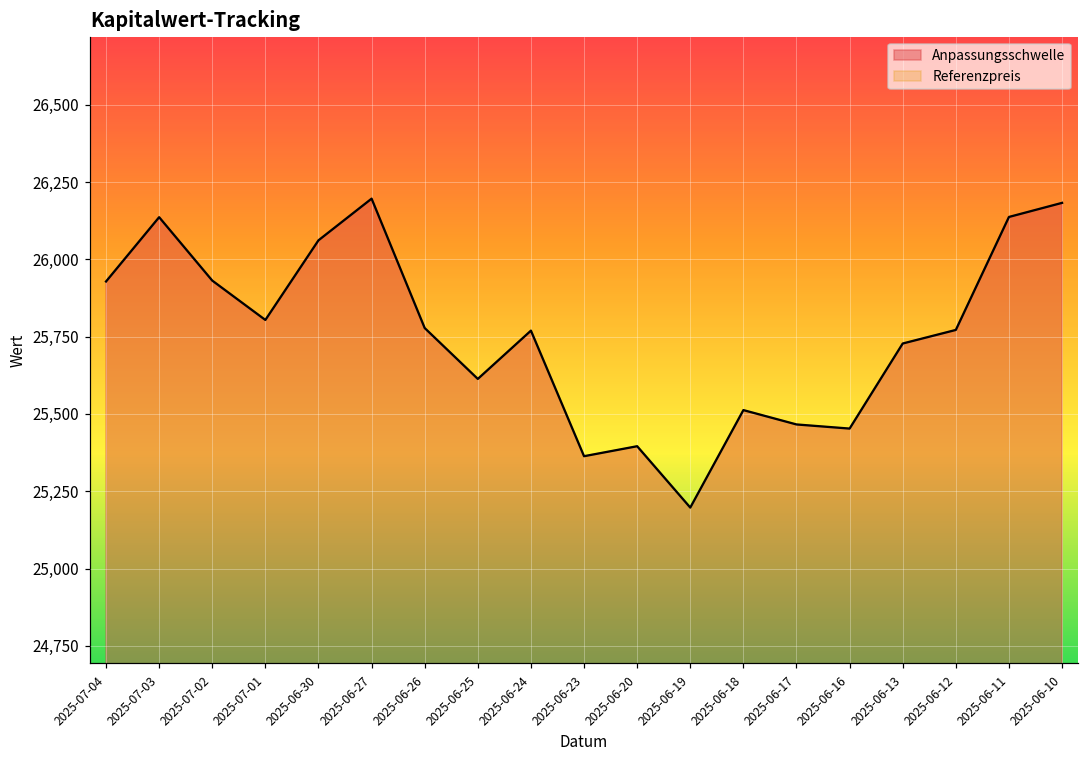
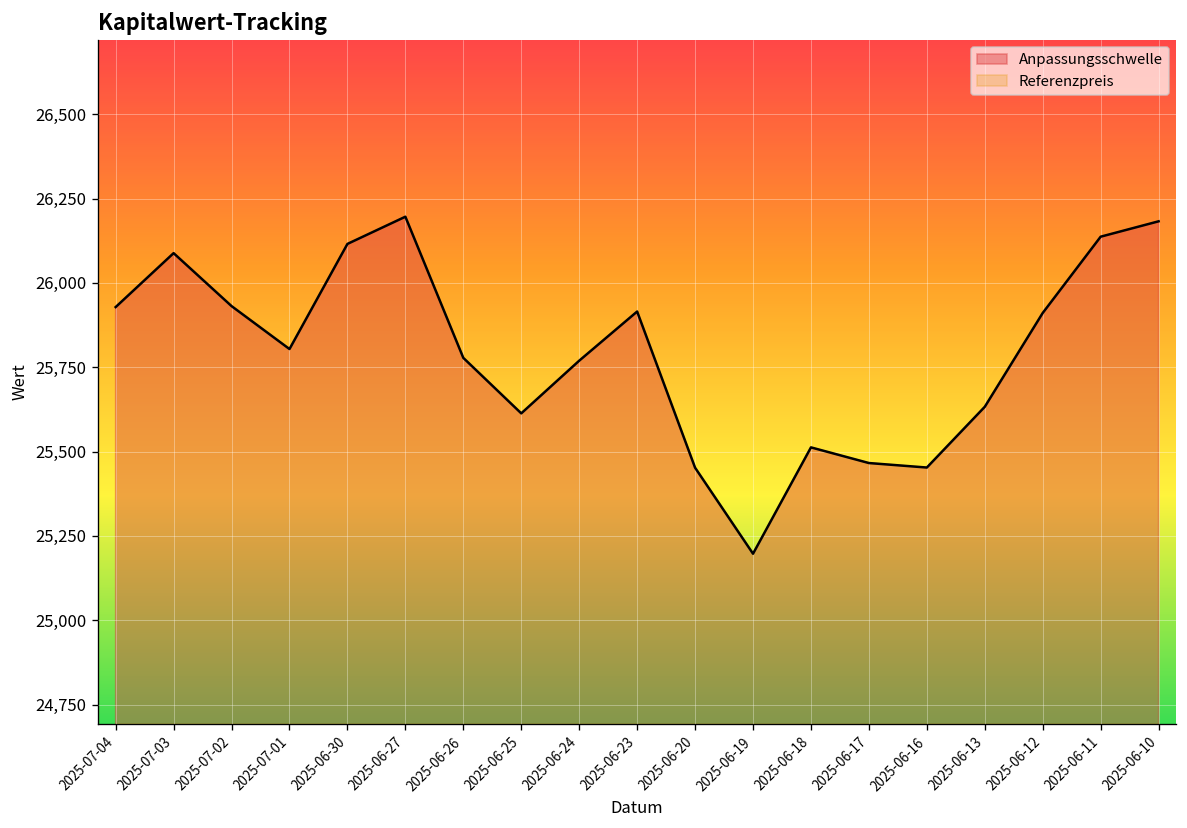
  {
    "Anpassungsschwelle": {
      "2025-07-04": "25,930",
-     "2025-07-03": "26,140",
+     "2025-07-03": "26,090",
      "2025-07-02": "25,930",
      "2025-07-01": "25,800",
-     "2025-06-30": "26,060",
+     "2025-06-30": "26,120",
      "2025-06-27": "26,200",
      "2025-06-26": "25,780",
      "2025-06-25": "25,610",
      "2025-06-24": "25,770",
-     "2025-06-23": "25,360",
-     "2025-06-20": "25,400",
+     "2025-06-23": "25,920",
+     "2025-06-20": "25,450",
      "2025-06-19": "25,200",
      "2025-06-18": "25,510",
      "2025-06-17": "25,470",
      "2025-06-16": "25,450",
-     "2025-06-13": "25,730",
-     "2025-06-12": "25,770",
+     "2025-06-13": "25,630",
+     "2025-06-12": "25,910",
      "2025-06-11": "26,140",
      "2025-06-10": "26,180"
    }
  }
